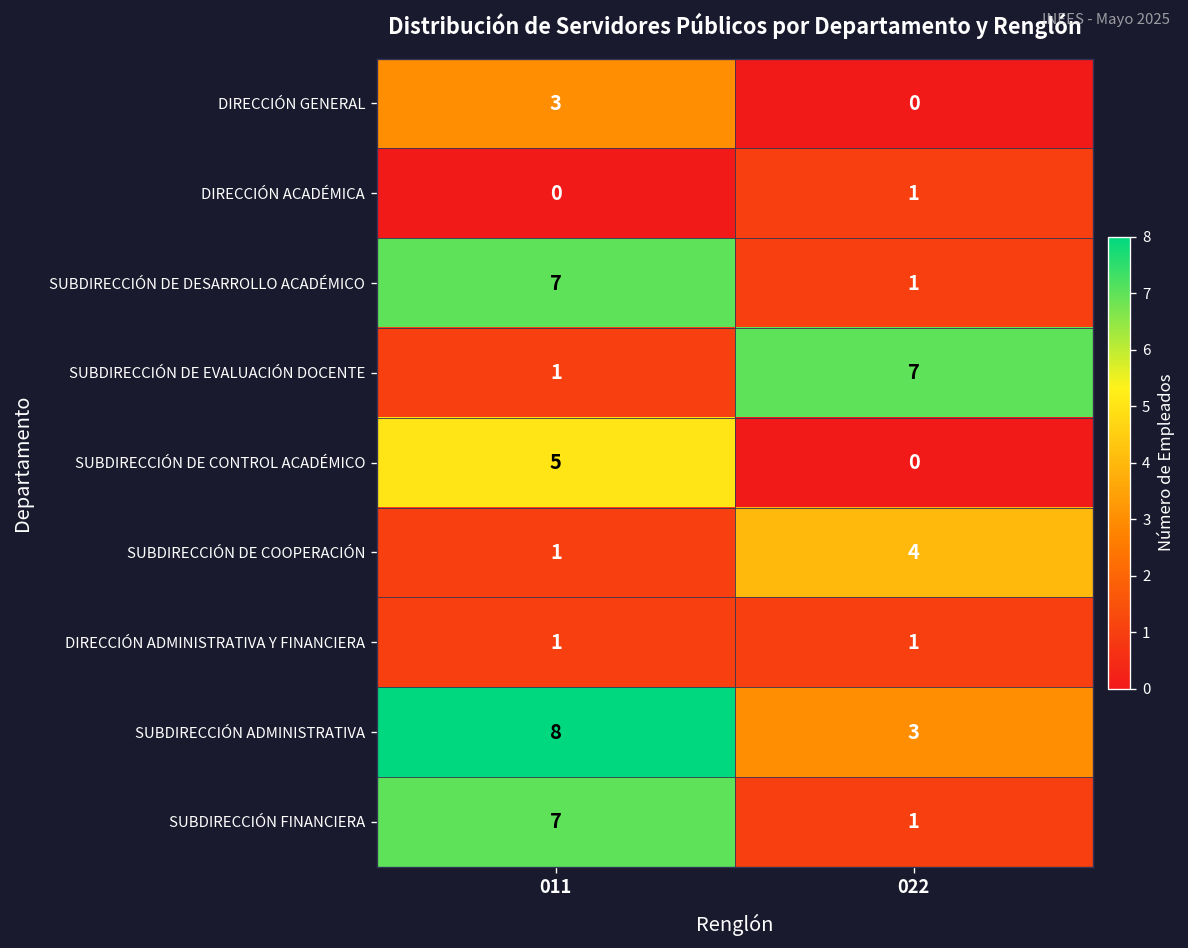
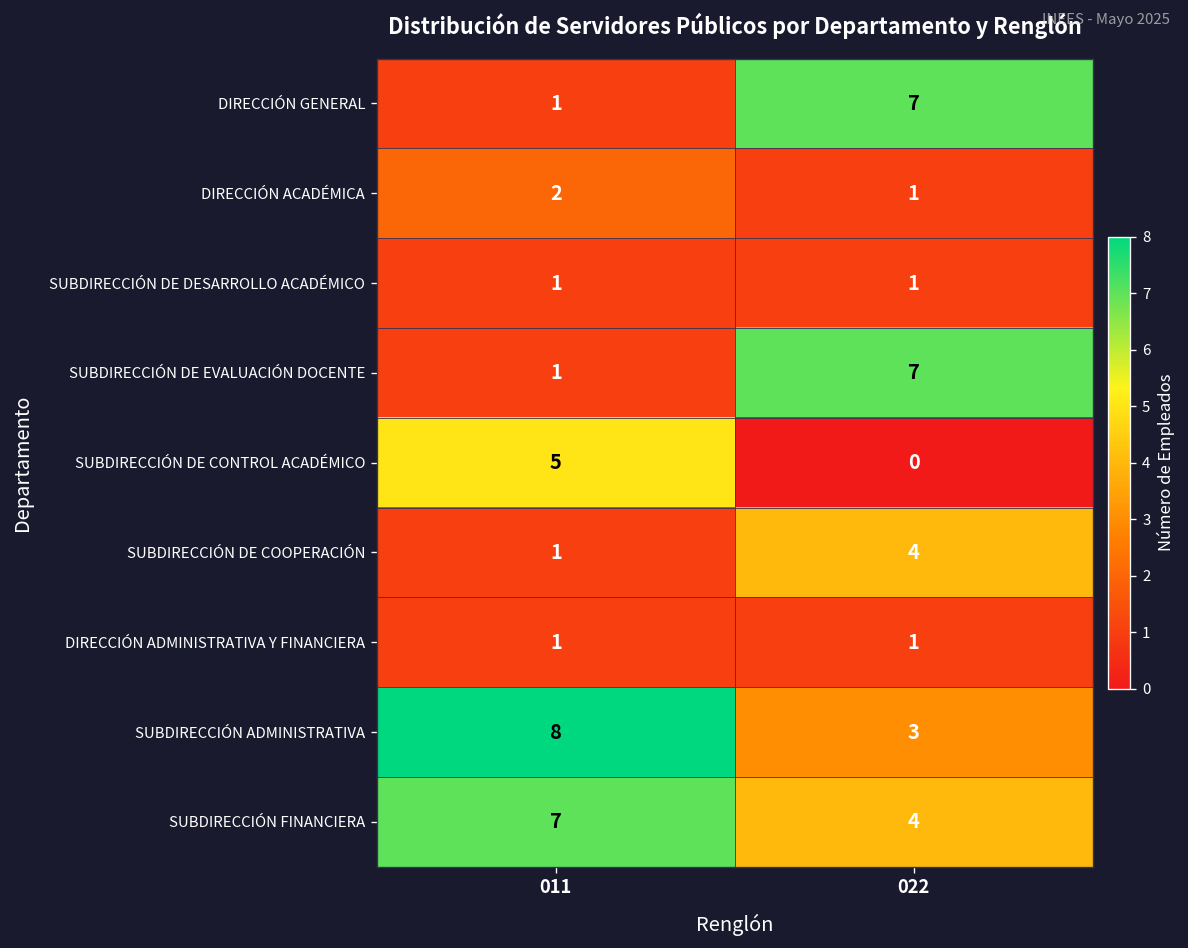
  {
    "DIRECCIÓN GENERAL": {
-     "011": 3,
-     "022": 0
+     "011": 1,
+     "022": 7
    },
    "DIRECCIÓN ACADÉMICA": {
-     "011": 0,
+     "011": 2,
      "022": 1
    },
    "SUBDIRECCIÓN DE DESARROLLO ACADÉMICO": {
-     "011": 7,
+     "011": 1,
      "022": 1
    },
    "SUBDIRECCIÓN DE EVALUACIÓN DOCENTE": {
      "011": 1,
      "022": 7
    },
    "SUBDIRECCIÓN DE CONTROL ACADÉMICO": {
      "011": 5,
      "022": 0
    },
    "SUBDIRECCIÓN DE COOPERACIÓN": {
      "011": 1,
      "022": 4
    },
    "DIRECCIÓN ADMINISTRATIVA Y FINANCIERA": {
      "011": 1,
      "022": 1
    },
    "SUBDIRECCIÓN ADMINISTRATIVA": {
      "011": 8,
      "022": 3
    },
    "SUBDIRECCIÓN FINANCIERA": {
      "011": 7,
-     "022": 1
+     "022": 4
    }
  }
